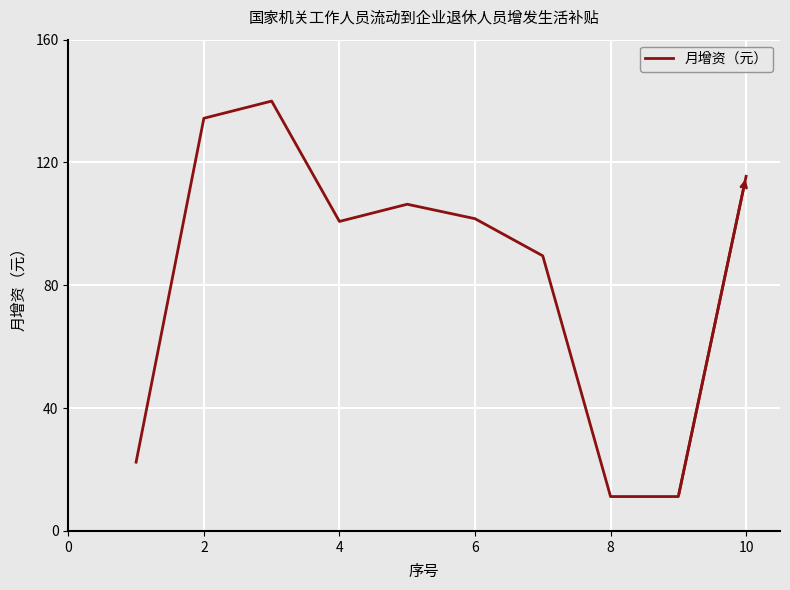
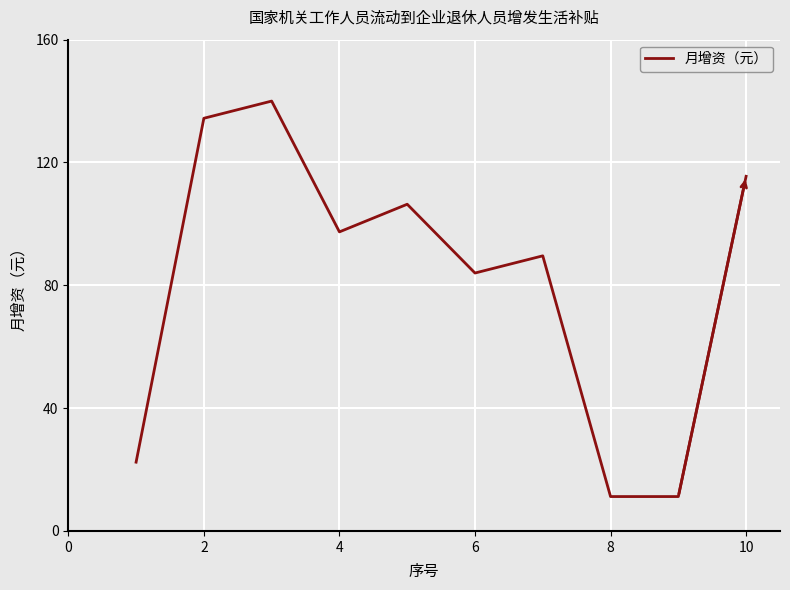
  {
    "2": 134,
-   "4": 101,
-   "6": 102,
+   "4": 97,
+   "6": 84,
    "8": 11,
    "10": 116
  }
